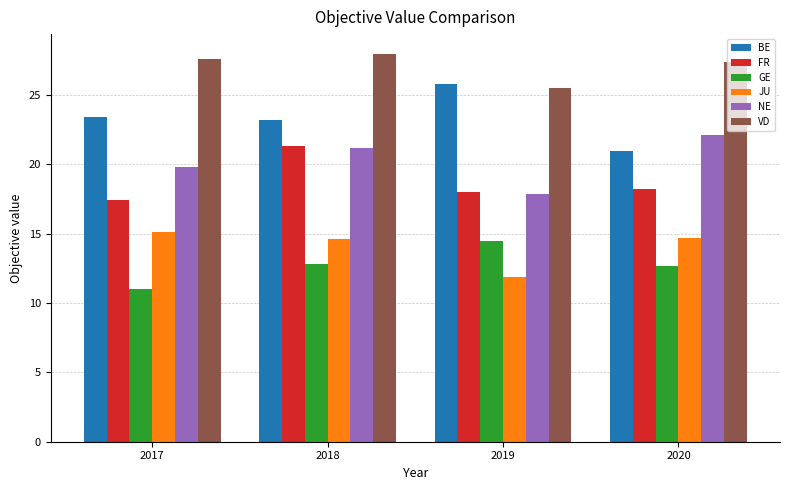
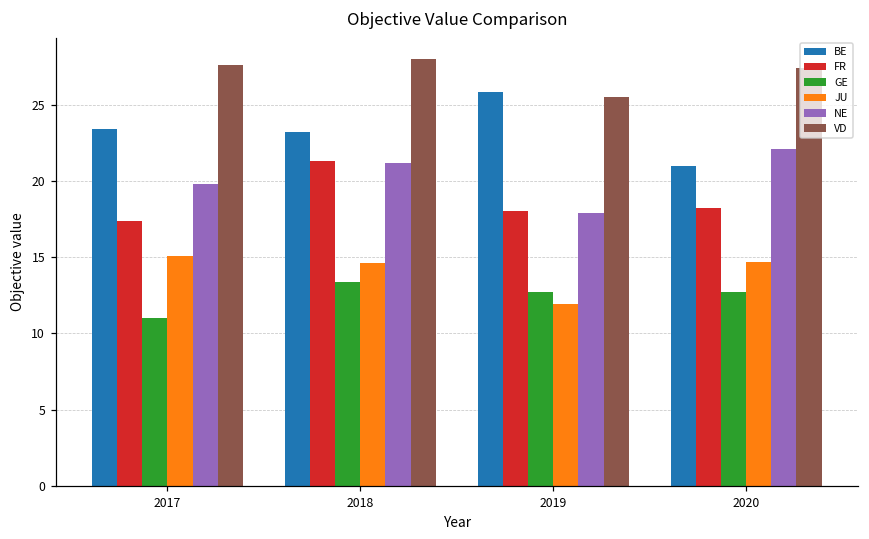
  {
    "BE": {
      "2017": 23.4,
      "2018": 23.2,
      "2019": 25.8,
      "2020": 21.0
    },
    "FR": {
      "2017": 17.4,
      "2018": 21.3,
      "2019": 18.0,
      "2020": 18.2
    },
    "GE": {
      "2017": 11.0,
-     "2018": 12.8,
-     "2019": 14.5,
+     "2018": 13.4,
+     "2019": 12.7,
      "2020": 12.7
    },
    "JU": {
      "2017": 15.1,
      "2018": 14.6,
      "2019": 11.9,
      "2020": 14.7
    },
    "NE": {
      "2017": 19.8,
      "2018": 21.2,
      "2019": 17.9,
      "2020": 22.1
    },
    "VD": {
      "2017": 27.6,
      "2018": 28.0,
      "2019": 25.5
    }
  }
